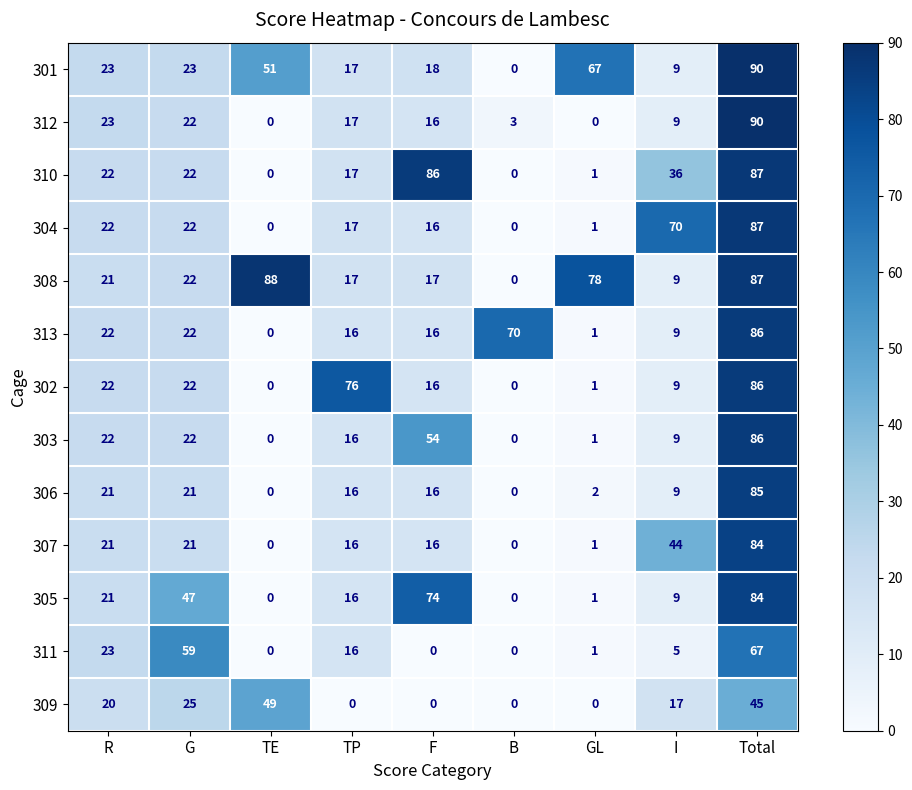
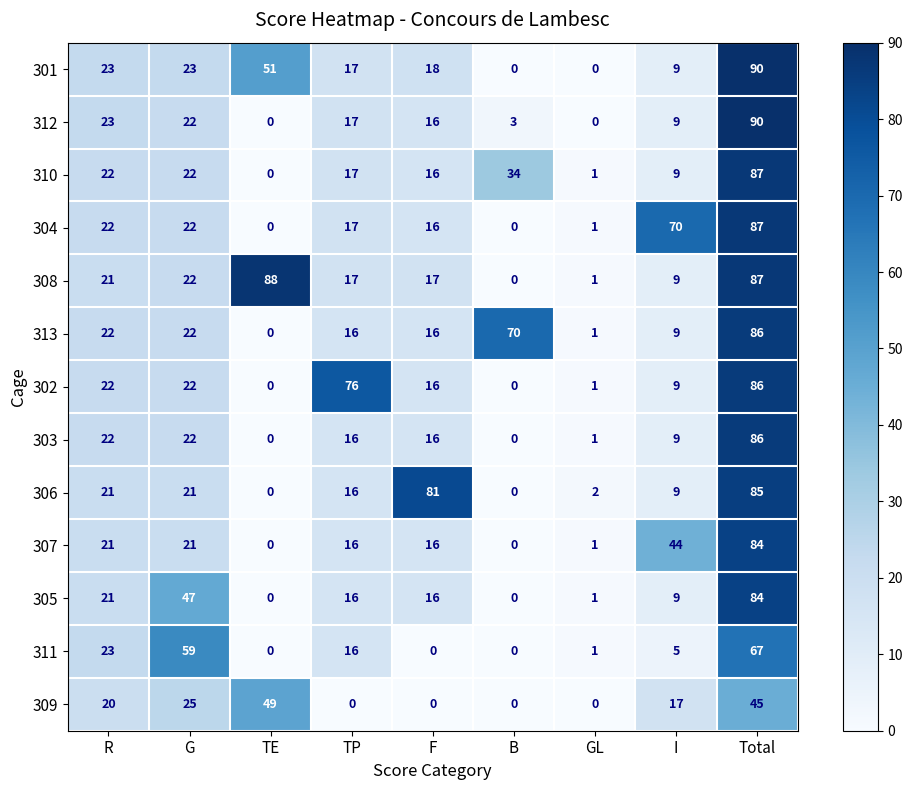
  {
    "301": {
      "R": 23,
      "G": 23,
      "TE": 51,
      "TP": 17,
      "F": 18,
      "B": 0,
-     "GL": 67,
+     "GL": 0,
      "I": 9,
      "Total": 90
    },
    "312": {
      "R": 23,
      "G": 22,
      "TE": 0,
      "TP": 17,
      "F": 16,
      "B": 3,
      "GL": 0,
      "I": 9,
      "Total": 90
    },
    "310": {
      "R": 22,
      "G": 22,
      "TE": 0,
      "TP": 17,
-     "F": 86,
-     "B": 0,
+     "F": 16,
+     "B": 34,
      "GL": 1,
-     "I": 36,
+     "I": 9,
      "Total": 87
    },
    "304": {
      "R": 22,
      "G": 22,
      "TE": 0,
      "TP": 17,
      "F": 16,
      "B": 0,
      "GL": 1,
      "I": 70,
      "Total": 87
    },
    "308": {
      "R": 21,
      "G": 22,
      "TE": 88,
      "TP": 17,
      "F": 17,
      "B": 0,
-     "GL": 78,
+     "GL": 1,
      "I": 9,
      "Total": 87
    },
    "313": {
      "R": 22,
      "G": 22,
      "TE": 0,
      "TP": 16,
      "F": 16,
      "B": 70,
      "GL": 1,
      "I": 9,
      "Total": 86
    },
    "302": {
      "R": 22,
      "G": 22,
      "TE": 0,
      "TP": 76,
      "F": 16,
      "B": 0,
      "GL": 1,
      "I": 9,
      "Total": 86
    },
    "303": {
      "R": 22,
      "G": 22,
      "TE": 0,
      "TP": 16,
-     "F": 54,
+     "F": 16,
      "B": 0,
      "GL": 1,
      "I": 9,
      "Total": 86
    },
    "306": {
      "R": 21,
      "G": 21,
      "TE": 0,
      "TP": 16,
-     "F": 16,
+     "F": 81,
      "B": 0,
      "GL": 2,
      "I": 9,
      "Total": 85
    },
    "307": {
      "R": 21,
      "G": 21,
      "TE": 0,
      "TP": 16,
      "F": 16,
      "B": 0,
      "GL": 1,
      "I": 44,
      "Total": 84
    },
    "305": {
      "R": 21,
      "G": 47,
      "TE": 0,
      "TP": 16,
-     "F": 74,
+     "F": 16,
      "B": 0,
      "GL": 1,
      "I": 9,
      "Total": 84
    },
    "311": {
      "R": 23,
      "G": 59,
      "TE": 0,
      "TP": 16,
      "F": 0,
      "B": 0,
      "GL": 1,
      "I": 5,
      "Total": 67
    },
    "309": {
      "R": 20,
      "G": 25,
      "TE": 49,
      "TP": 0,
      "F": 0,
      "B": 0,
      "GL": 0,
      "I": 17,
      "Total": 45
    }
  }
